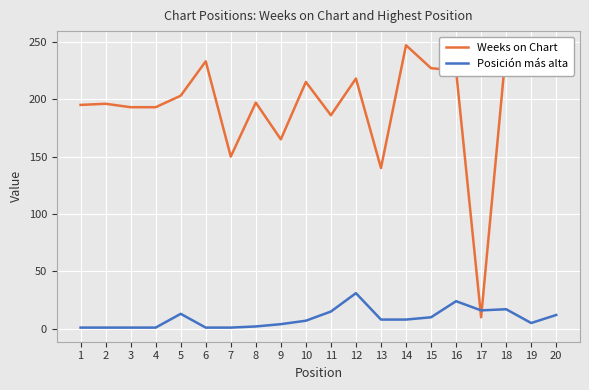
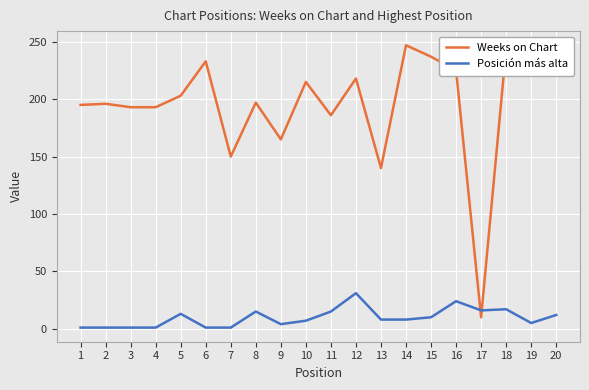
  {
    "Weeks on Chart": {
      "1": 195,
      "2": 196,
      "3": 193,
      "4": 193,
      "5": 203,
      "6": 233,
      "7": 150,
      "8": 197,
      "9": 165,
      "10": 215,
      "11": 186,
      "12": 218,
      "13": 140,
      "14": 247,
-     "15": 227,
+     "15": 237,
      "17": 10
    },
    "Posición más alta": {
      "1": 1,
      "2": 1,
      "3": 1,
      "4": 1,
      "5": 13,
      "6": 1,
      "7": 1,
-     "8": 2,
+     "8": 15,
      "9": 4,
      "10": 7,
      "11": 15,
      "12": 31,
      "13": 8,
      "14": 8,
      "15": 10,
      "16": 24,
      "17": 16,
      "18": 17,
      "19": 5,
      "20": 12
    }
  }
